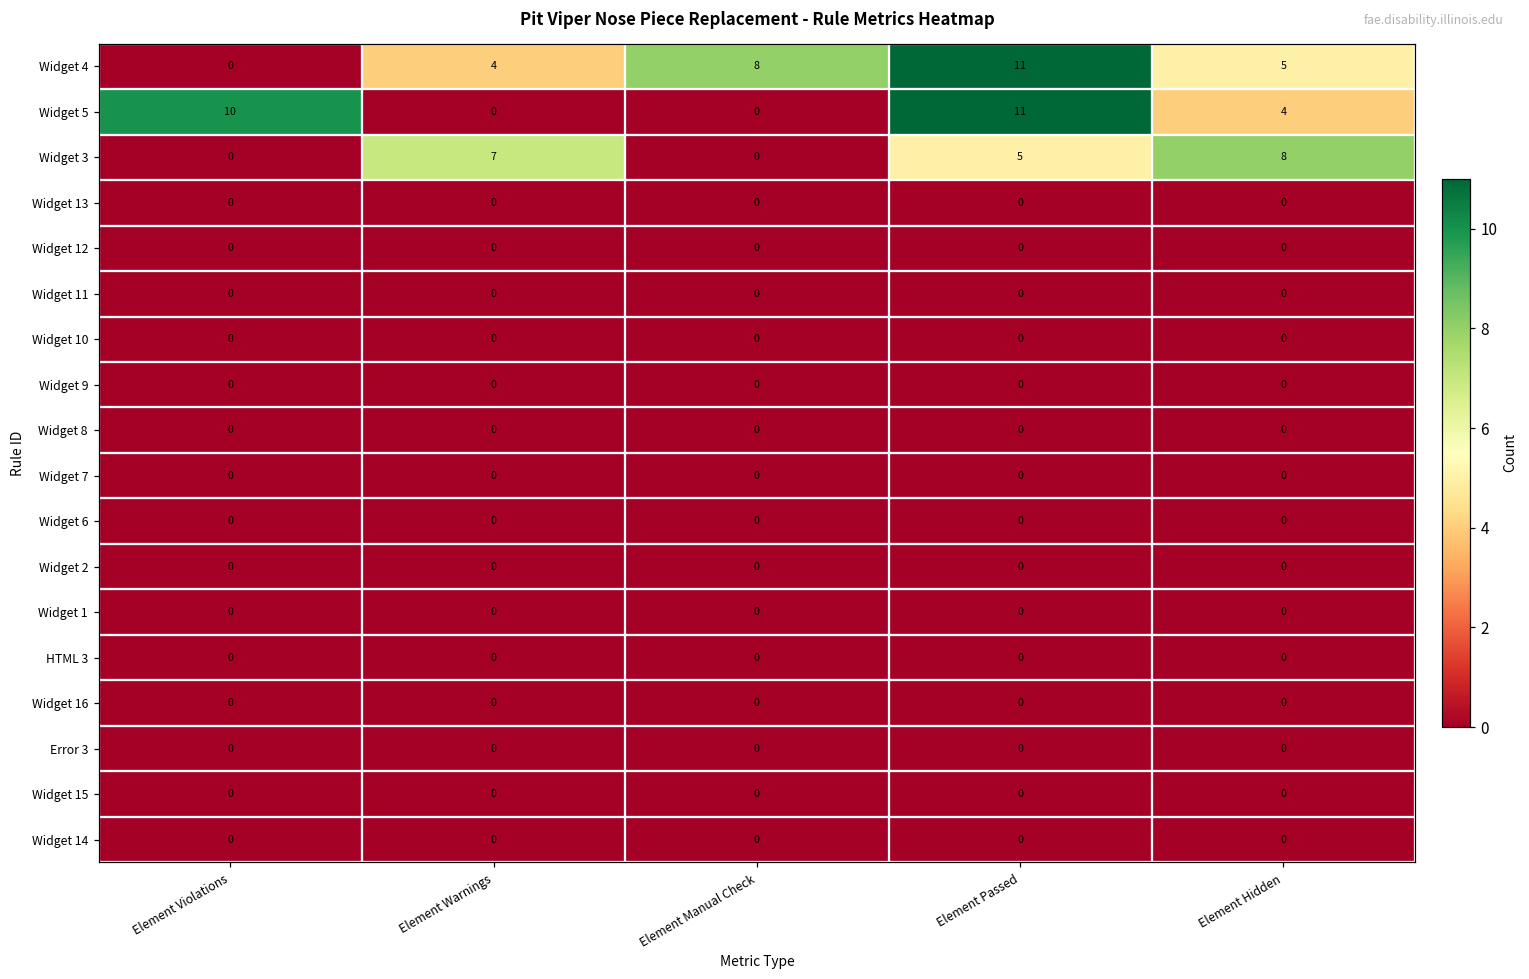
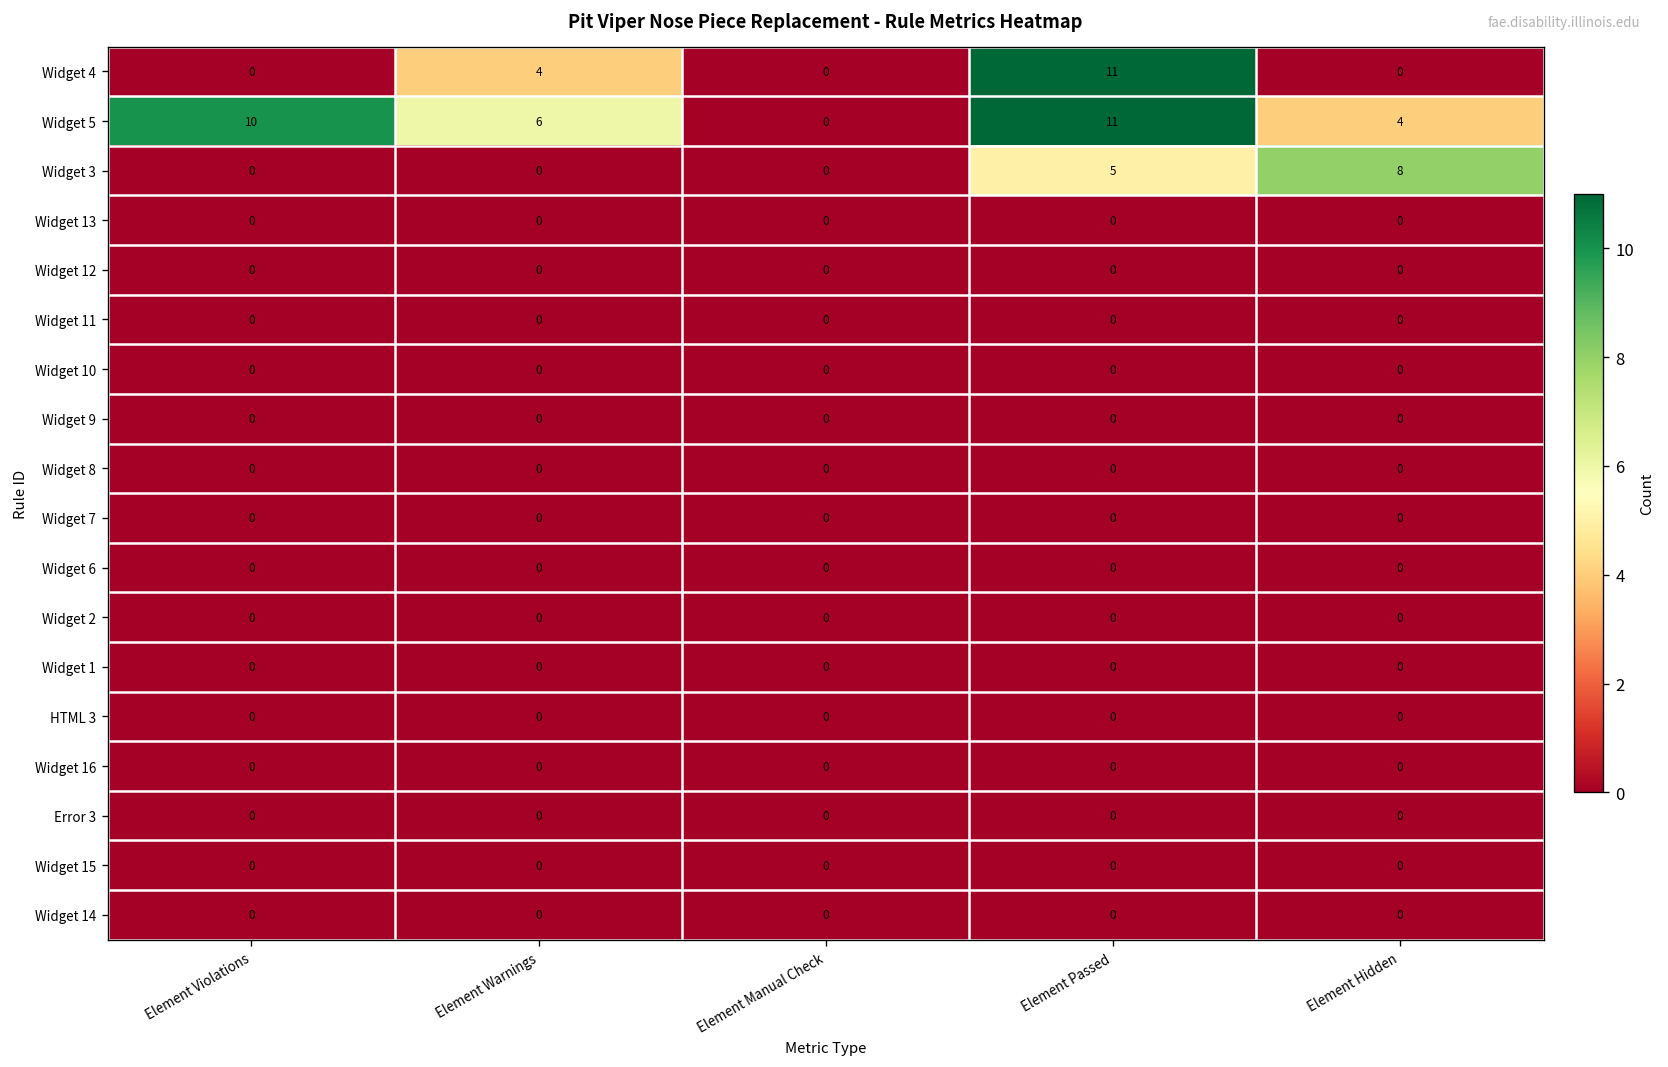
  {
    "Widget 4": {
      "Element Violations": 0,
      "Element Warnings": 4,
-     "Element Manual Check": 8,
+     "Element Manual Check": 0,
      "Element Passed": 11,
-     "Element Hidden": 5
+     "Element Hidden": 0
    },
    "Widget 5": {
      "Element Violations": 10,
-     "Element Warnings": 0,
+     "Element Warnings": 6,
      "Element Manual Check": 0,
      "Element Passed": 11,
      "Element Hidden": 4
    },
    "Widget 3": {
      "Element Violations": 0,
-     "Element Warnings": 7,
+     "Element Warnings": 0,
      "Element Manual Check": 0,
      "Element Passed": 5,
      "Element Hidden": 8
    },
    "Widget 13": {
      "Element Violations": 0,
      "Element Warnings": 0,
      "Element Manual Check": 0,
      "Element Passed": 0,
      "Element Hidden": 0
    },
    "Widget 12": {
      "Element Violations": 0,
      "Element Warnings": 0,
      "Element Manual Check": 0,
      "Element Passed": 0,
      "Element Hidden": 0
    },
    "Widget 11": {
      "Element Violations": 0,
      "Element Warnings": 0,
      "Element Manual Check": 0,
      "Element Passed": 0,
      "Element Hidden": 0
    },
    "Widget 10": {
      "Element Violations": 0,
      "Element Warnings": 0,
      "Element Manual Check": 0,
      "Element Passed": 0,
      "Element Hidden": 0
    },
    "Widget 9": {
      "Element Violations": 0,
      "Element Warnings": 0,
      "Element Manual Check": 0,
      "Element Passed": 0,
      "Element Hidden": 0
    },
    "Widget 8": {
      "Element Violations": 0,
      "Element Warnings": 0,
      "Element Manual Check": 0,
      "Element Passed": 0,
      "Element Hidden": 0
    },
    "Widget 7": {
      "Element Violations": 0,
      "Element Warnings": 0,
      "Element Manual Check": 0,
      "Element Passed": 0,
      "Element Hidden": 0
    },
    "Widget 6": {
      "Element Violations": 0,
      "Element Warnings": 0,
      "Element Manual Check": 0,
      "Element Passed": 0,
      "Element Hidden": 0
    },
    "Widget 2": {
      "Element Violations": 0,
      "Element Warnings": 0,
      "Element Manual Check": 0,
      "Element Passed": 0,
      "Element Hidden": 0
    },
    "Widget 1": {
      "Element Violations": 0,
      "Element Warnings": 0,
      "Element Manual Check": 0,
      "Element Passed": 0,
      "Element Hidden": 0
    },
    "HTML 3": {
      "Element Violations": 0,
      "Element Warnings": 0,
      "Element Manual Check": 0,
      "Element Passed": 0,
      "Element Hidden": 0
    },
    "Widget 16": {
      "Element Violations": 0,
      "Element Warnings": 0,
      "Element Manual Check": 0,
      "Element Passed": 0,
      "Element Hidden": 0
    },
    "Error 3": {
      "Element Violations": 0,
      "Element Warnings": 0,
      "Element Manual Check": 0,
      "Element Passed": 0,
      "Element Hidden": 0
    },
    "Widget 15": {
      "Element Violations": 0,
      "Element Warnings": 0,
      "Element Manual Check": 0,
      "Element Passed": 0,
      "Element Hidden": 0
    },
    "Widget 14": {
      "Element Violations": 0,
      "Element Warnings": 0,
      "Element Manual Check": 0,
      "Element Passed": 0,
      "Element Hidden": 0
    }
  }
